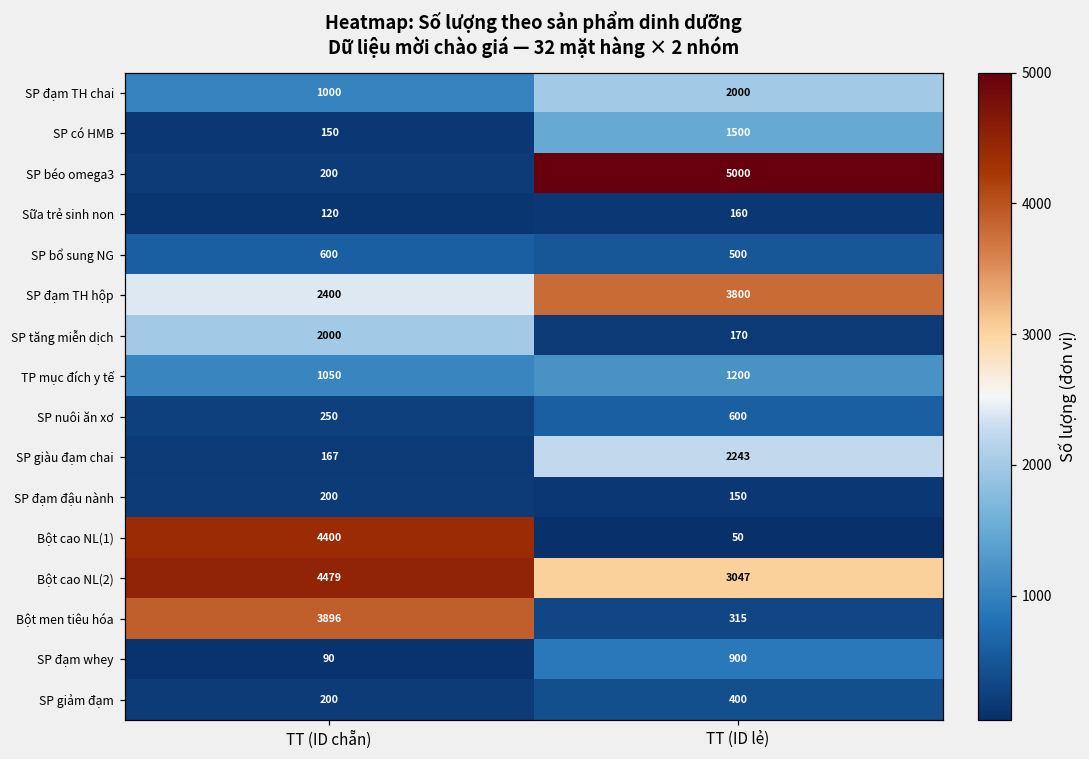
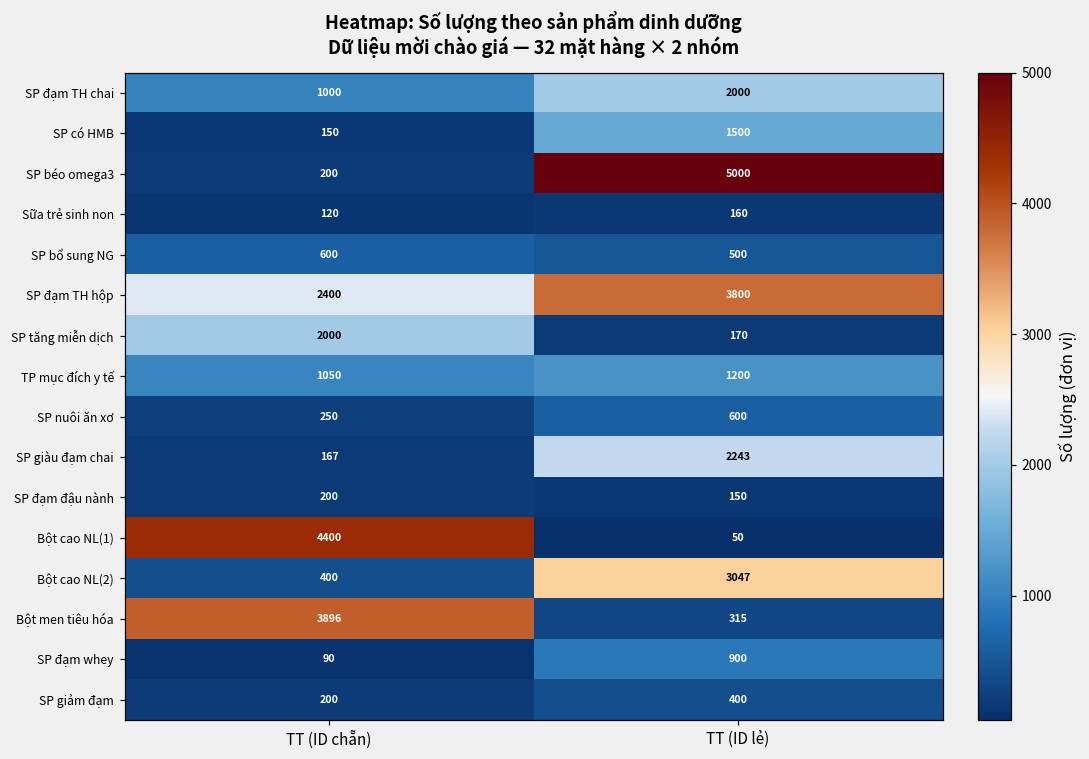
  {
    "SP đạm TH chai": {
      "TT (ID chẵn)": 1000,
      "TT (ID lẻ)": 2000
    },
    "SP có HMB": {
      "TT (ID chẵn)": 150,
      "TT (ID lẻ)": 1500
    },
    "SP béo omega3": {
      "TT (ID chẵn)": 200,
      "TT (ID lẻ)": 5000
    },
    "Sữa trẻ sinh non": {
      "TT (ID chẵn)": 120,
      "TT (ID lẻ)": 160
    },
    "SP bổ sung NG": {
      "TT (ID chẵn)": 600,
      "TT (ID lẻ)": 500
    },
    "SP đạm TH hộp": {
      "TT (ID chẵn)": 2400,
      "TT (ID lẻ)": 3800
    },
    "SP tăng miễn dịch": {
      "TT (ID chẵn)": 2000,
      "TT (ID lẻ)": 170
    },
    "TP mục đích y tế": {
      "TT (ID chẵn)": 1050,
      "TT (ID lẻ)": 1200
    },
    "SP nuôi ăn xơ": {
      "TT (ID chẵn)": 250,
      "TT (ID lẻ)": 600
    },
    "SP giàu đạm chai": {
      "TT (ID chẵn)": 167,
      "TT (ID lẻ)": 2243
    },
    "SP đạm đậu nành": {
      "TT (ID chẵn)": 200,
      "TT (ID lẻ)": 150
    },
    "Bột cao NL(1)": {
      "TT (ID chẵn)": 4400,
      "TT (ID lẻ)": 50
    },
    "Bột cao NL(2)": {
-     "TT (ID chẵn)": 4479,
+     "TT (ID chẵn)": 400,
      "TT (ID lẻ)": 3047
    },
    "Bột men tiêu hóa": {
      "TT (ID chẵn)": 3896,
      "TT (ID lẻ)": 315
    },
    "SP đạm whey": {
      "TT (ID chẵn)": 90,
      "TT (ID lẻ)": 900
    },
    "SP giảm đạm": {
      "TT (ID chẵn)": 200,
      "TT (ID lẻ)": 400
    }
  }
